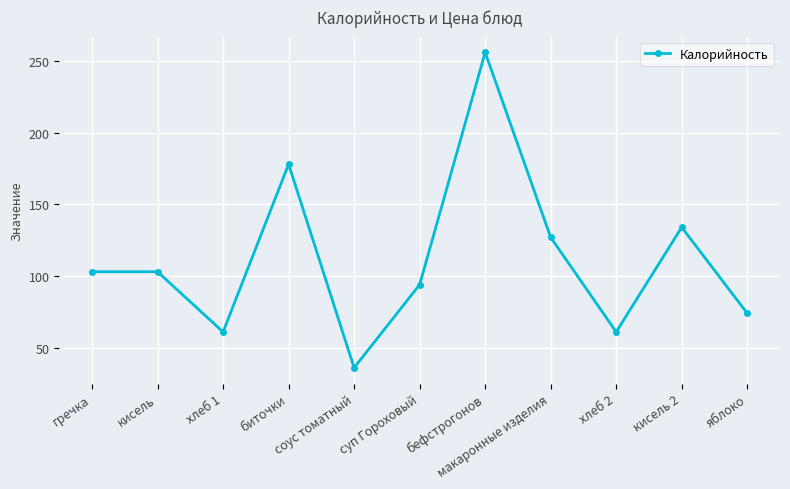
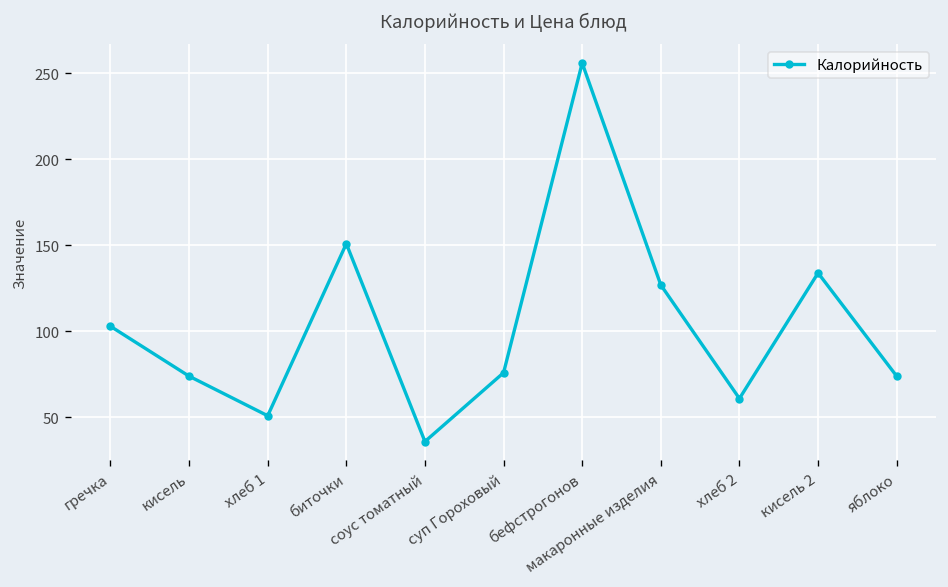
  {
    "гречка": 103,
-   "кисель": 103,
-   "хлеб 1": 61,
-   "биточки": 178,
+   "кисель": 74,
+   "хлеб 1": 51,
+   "биточки": 151,
    "соус томатный": 36,
-   "суп Гороховый": 94,
+   "суп Гороховый": 76,
    "бефстрогонов": 256,
    "макаронные изделия": 127,
    "хлеб 2": 61,
    "кисель 2": 134,
    "яблоко": 74
  }
